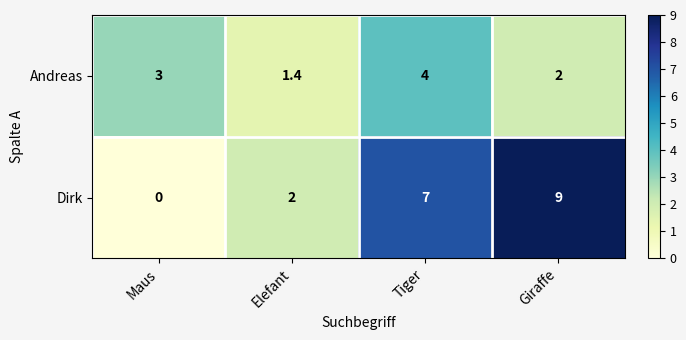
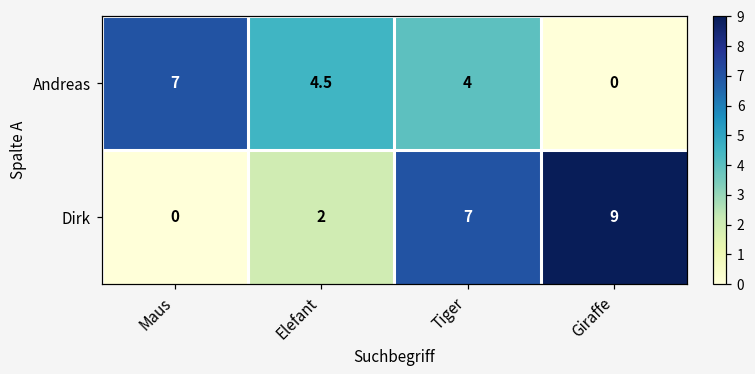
  {
    "Andreas": {
-     "Maus": 3,
-     "Elefant": 1.4,
+     "Maus": 7,
+     "Elefant": 4.5,
      "Tiger": 4,
-     "Giraffe": 2
+     "Giraffe": 0
    },
    "Dirk": {
      "Maus": 0,
      "Elefant": 2,
      "Tiger": 7,
      "Giraffe": 9
    }
  }
